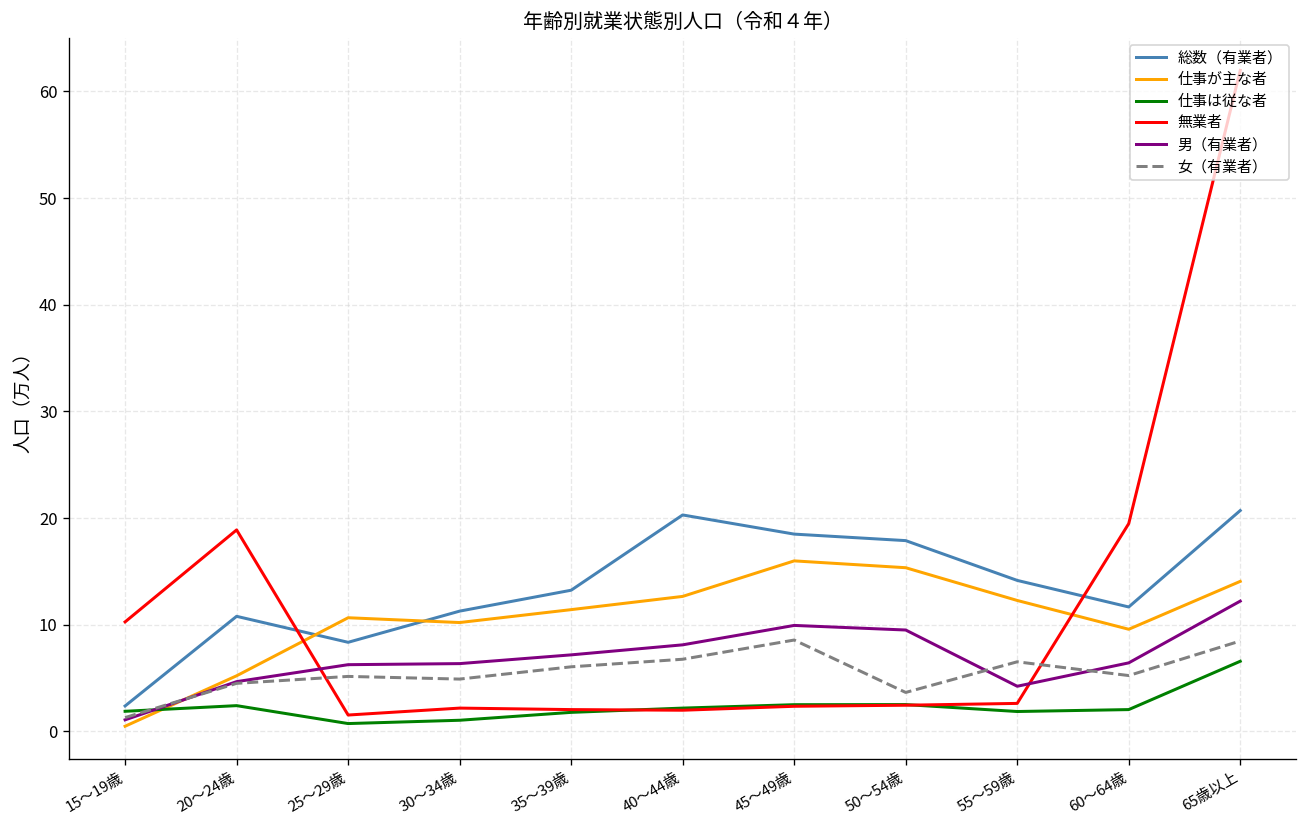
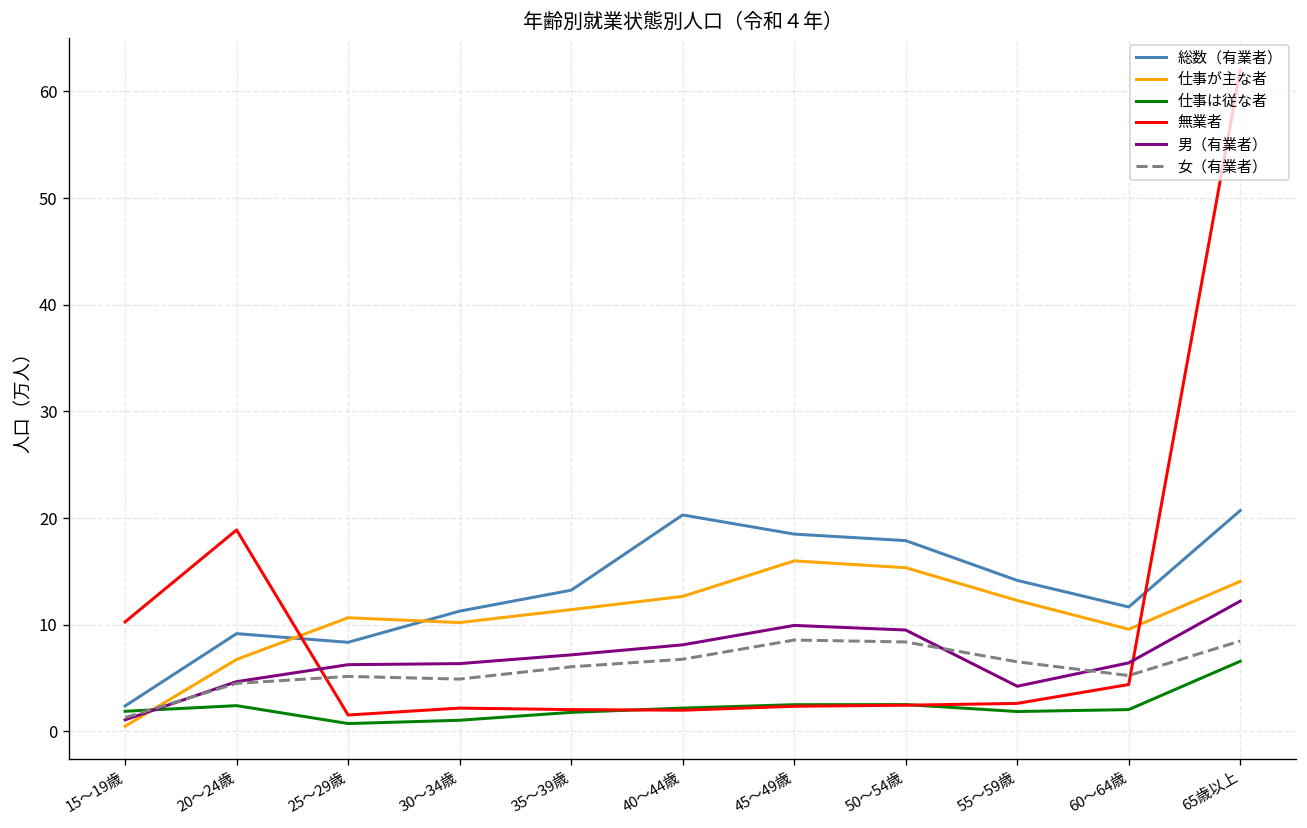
  {
    "総数（有業者）": {
      "15～19歳": 2,
-     "20～24歳": 11,
+     "20～24歳": 9,
      "25～29歳": 8,
      "30～34歳": 11,
      "35～39歳": 13,
      "40～44歳": 20,
      "45～49歳": 19,
      "50～54歳": 18,
      "55～59歳": 14,
      "60～64歳": 12,
      "65歳以上": 21
    },
    "仕事が主な者": {
      "15～19歳": 0,
-     "20～24歳": 5,
+     "20～24歳": 7,
      "25～29歳": 11,
      "30～34歳": 10,
      "35～39歳": 11,
      "40～44歳": 13,
      "45～49歳": 16,
      "50～54歳": 15,
      "55～59歳": 12,
      "60～64歳": 10,
      "65歳以上": 14
    },
    "仕事は従な者": {
      "15～19歳": 2,
      "20～24歳": 2,
      "25～29歳": 1,
      "30～34歳": 1,
      "55～59歳": 2,
      "60～64歳": 2,
      "65歳以上": 7
    },
    "無業者": {
      "15～19歳": 10,
      "20～24歳": 19,
      "25～29歳": 2,
      "30～34歳": 2,
      "55～59歳": 3,
-     "60～64歳": 19
+     "60～64歳": 4
    },
    "男（有業者）": {
      "25～29歳": 6,
      "30～34歳": 6,
      "35～39歳": 7,
      "40～44歳": 8,
      "45～49歳": 10,
      "50～54歳": 10,
      "55～59歳": 4,
      "60～64歳": 6,
      "65歳以上": 12
    },
    "女（有業者）": {
      "25～29歳": 5,
      "30～34歳": 5,
      "35～39歳": 6,
      "40～44歳": 7,
      "45～49歳": 9,
-     "50～54歳": 4,
+     "50～54歳": 8,
      "55～59歳": 7,
      "60～64歳": 5,
      "65歳以上": 8
    }
  }
